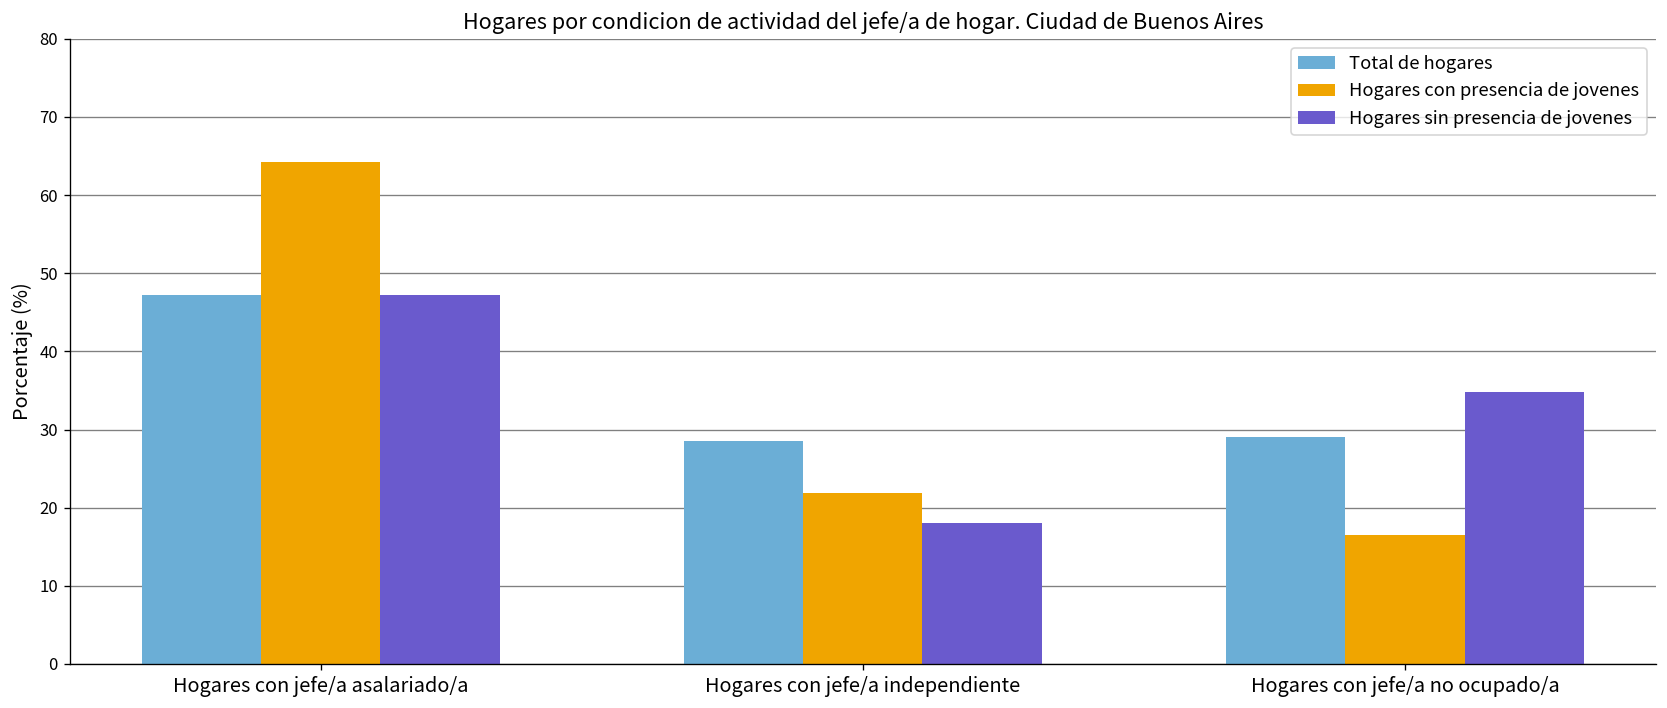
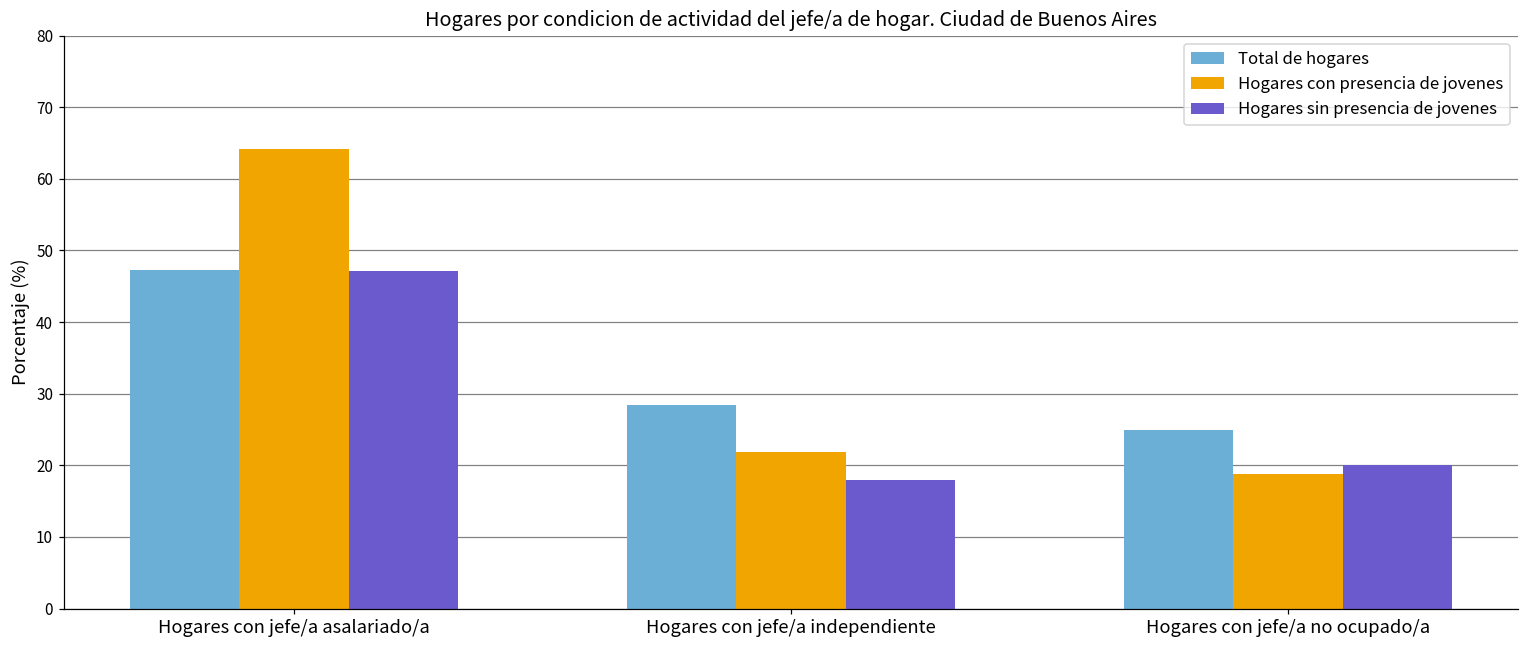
  {
    "Total de hogares": {
      "Hogares con jefe/a asalariado/a": 47,
      "Hogares con jefe/a independiente": 28,
-     "Hogares con jefe/a no ocupado/a": 29
+     "Hogares con jefe/a no ocupado/a": 25
    },
    "Hogares con presencia de jovenes": {
      "Hogares con jefe/a asalariado/a": 64,
      "Hogares con jefe/a independiente": 22,
-     "Hogares con jefe/a no ocupado/a": 16
+     "Hogares con jefe/a no ocupado/a": 19
    },
    "Hogares sin presencia de jovenes": {
      "Hogares con jefe/a asalariado/a": 47,
      "Hogares con jefe/a independiente": 18,
-     "Hogares con jefe/a no ocupado/a": 35
+     "Hogares con jefe/a no ocupado/a": 20
    }
  }
